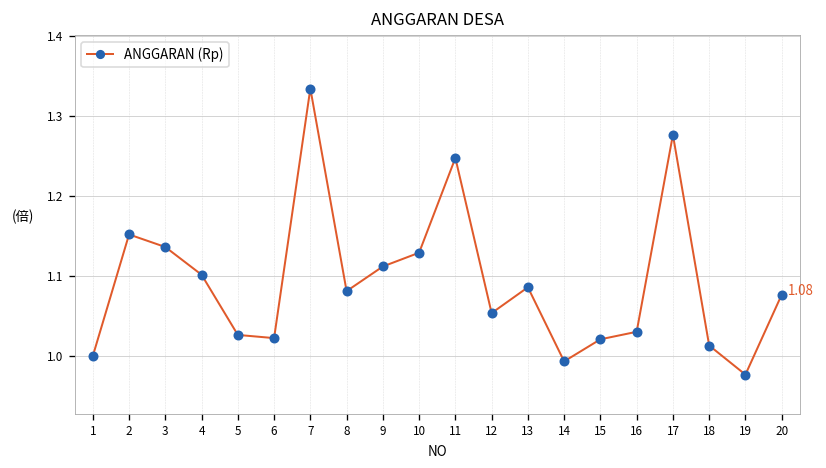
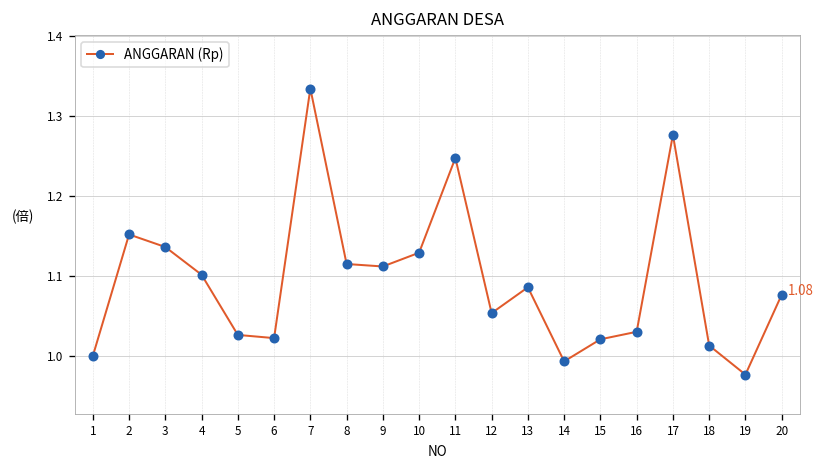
  {
    "1": 1.00,
    "2": 1.15,
    "3": 1.14,
    "4": 1.10,
    "5": 1.03,
    "6": 1.02,
    "7": 1.33,
-   "8": 1.08,
+   "8": 1.12,
    "9": 1.11,
    "10": 1.13,
    "11": 1.25,
    "12": 1.05,
    "13": 1.09,
    "14": 0.99,
    "15": 1.02,
    "16": 1.03,
    "17": 1.28,
    "18": 1.01,
    "19": 0.98
  }
